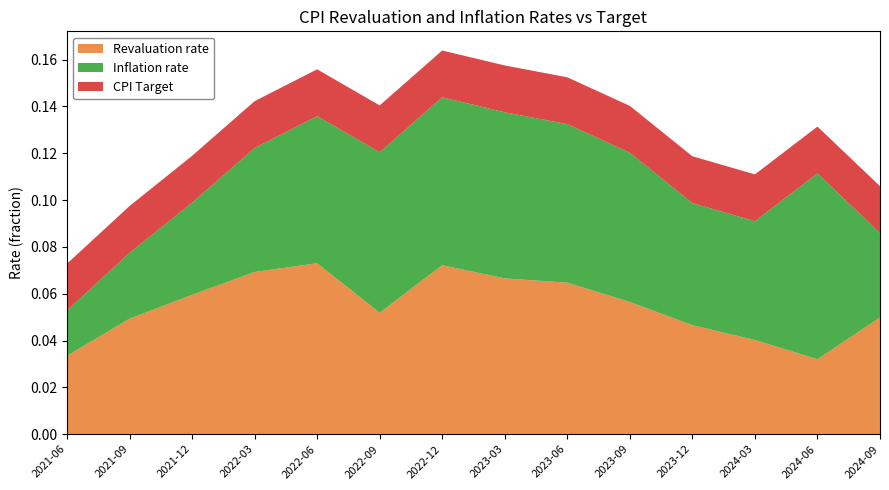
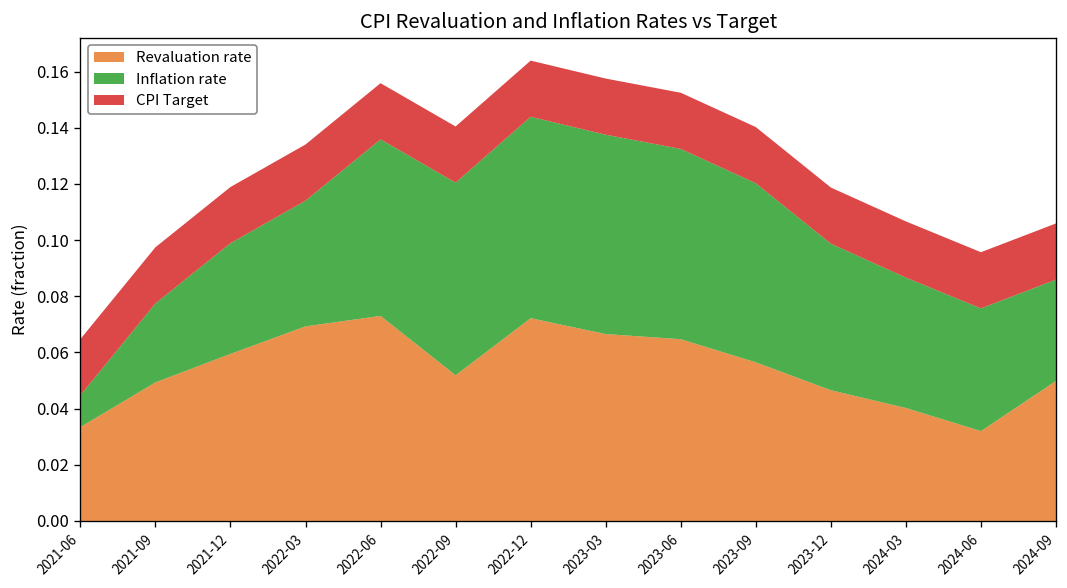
  {
    "Revaluation rate": {
      "2021-06": 0.033,
      "2021-09": 0.049,
      "2021-12": 0.059,
      "2022-03": 0.069,
      "2022-06": 0.073,
      "2022-09": 0.052,
      "2022-12": 0.072,
      "2023-03": 0.067,
      "2023-06": 0.065,
      "2023-09": 0.056,
      "2023-12": 0.047,
      "2024-03": 0.040,
      "2024-06": 0.032,
      "2024-09": 0.050
    },
    "Inflation rate": {
-     "2021-06": 0.019,
+     "2021-06": 0.011,
      "2021-09": 0.028,
      "2021-12": 0.039,
-     "2022-03": 0.053,
+     "2022-03": 0.045,
      "2022-06": 0.063,
      "2022-09": 0.069,
      "2022-12": 0.072,
      "2023-03": 0.071,
      "2023-06": 0.068,
      "2023-09": 0.064,
      "2023-12": 0.052,
-     "2024-03": 0.051,
-     "2024-06": 0.079,
+     "2024-03": 0.046,
+     "2024-06": 0.044,
      "2024-09": 0.036
    },
    "CPI Target": {
      "2021-06": 0.020,
      "2021-09": 0.020,
      "2021-12": 0.020,
      "2022-03": 0.020,
      "2022-06": 0.020,
      "2022-09": 0.020,
      "2022-12": 0.020,
      "2023-03": 0.020,
      "2023-06": 0.020,
      "2023-09": 0.020,
      "2023-12": 0.020,
      "2024-03": 0.020,
      "2024-06": 0.020,
      "2024-09": 0.020
    }
  }
